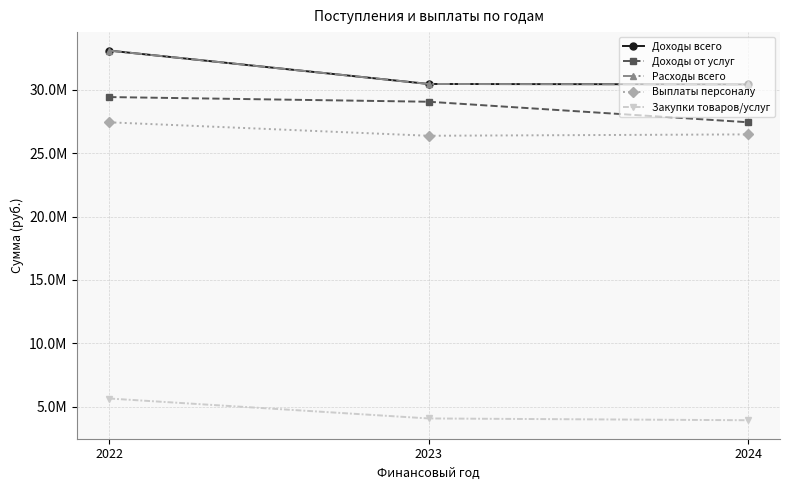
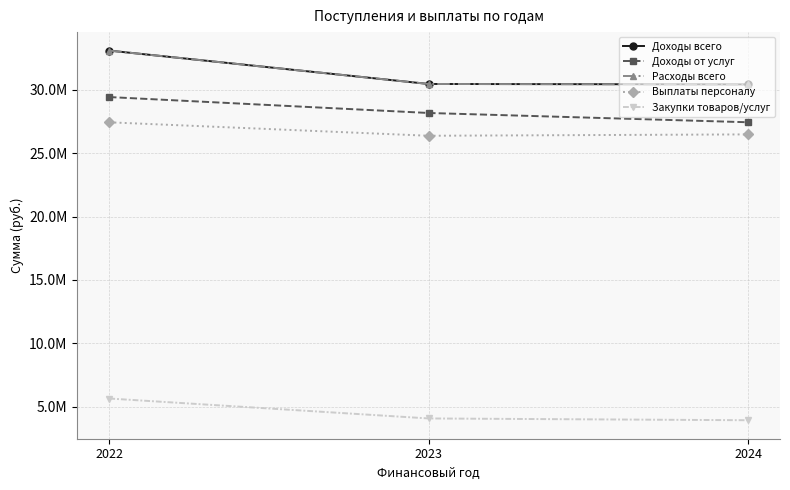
  {
    "Доходы от услуг": {
      "2022": 29400000,
-     "2023": 29100000,
+     "2023": 28200000,
      "2024": 27400000
    }
  }
